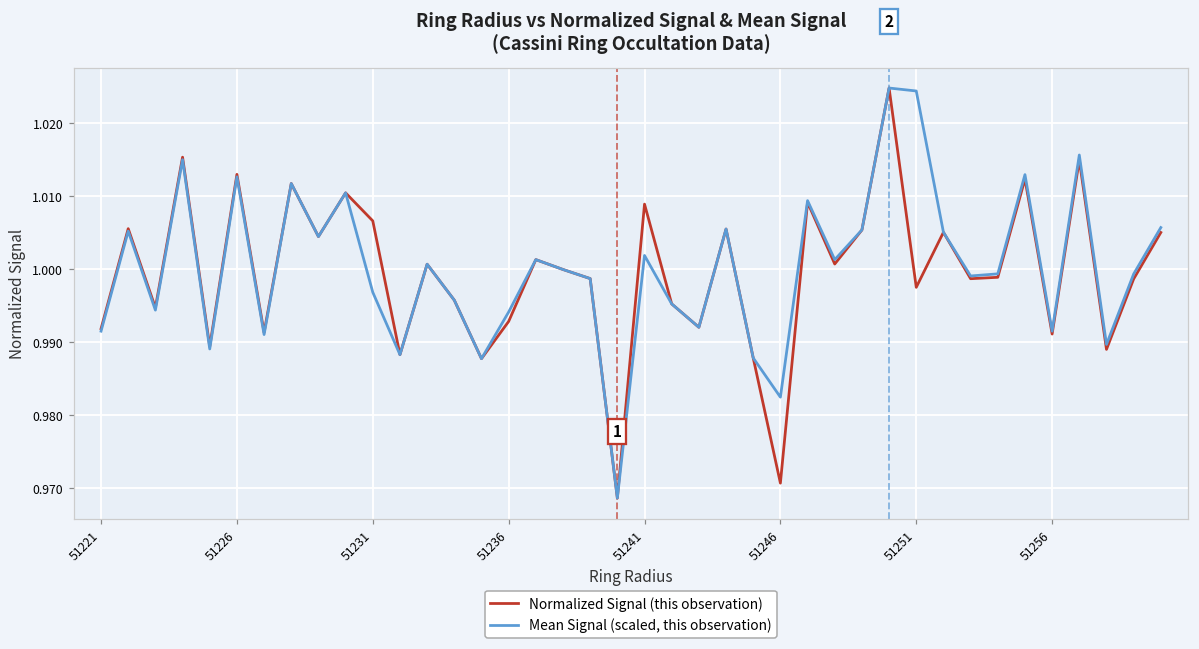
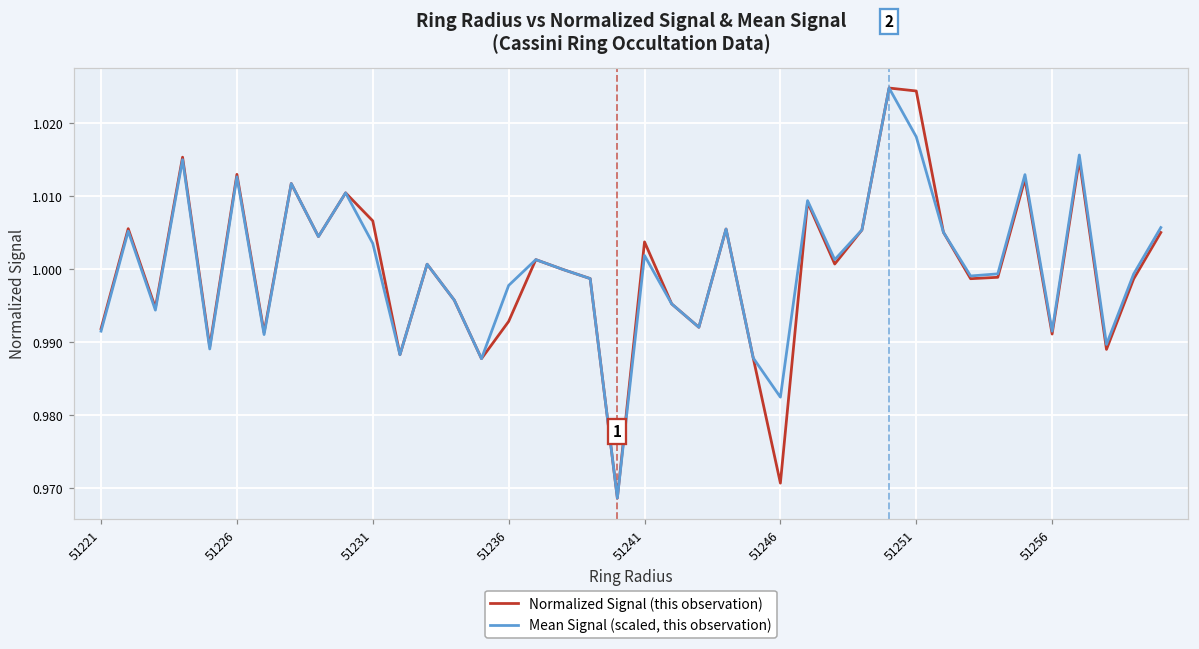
  {
    "Normalized Signal (this observation)": {
      "51231": 1.007,
      "51236": 0.993,
-     "51241": 1.009,
+     "51241": 1.004,
      "51246": 0.971,
-     "51251": 0.997,
+     "51251": 1.024,
      "51256": 0.991
    },
    "Mean Signal (scaled, this observation)": {
-     "51231": 0.997,
-     "51236": 0.994,
+     "51231": 1.004,
+     "51236": 0.998,
      "51241": 1.002,
      "51246": 0.982,
-     "51251": 1.024,
+     "51251": 1.018,
      "51256": 0.991
    }
  }
